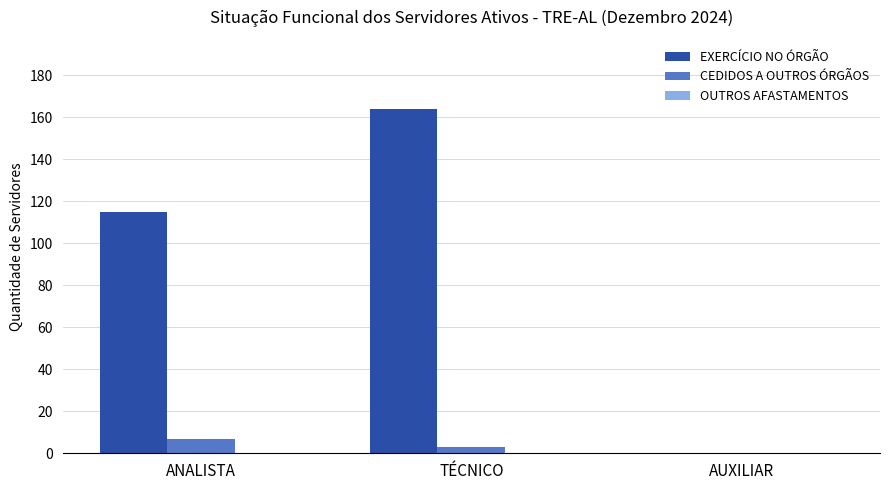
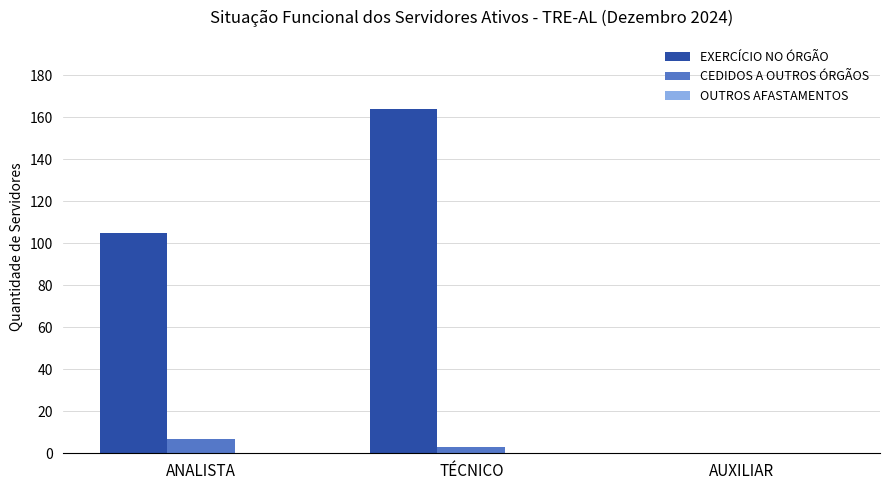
  {
    "EXERCÍCIO NO ÓRGÃO": {
-     "ANALISTA": 115,
+     "ANALISTA": 105,
      "TÉCNICO": 164,
      "AUXILIAR": 0
    },
    "CEDIDOS A OUTROS ÓRGÃOS": {
      "ANALISTA": 7,
      "TÉCNICO": 3,
      "AUXILIAR": 0
    },
    "OUTROS AFASTAMENTOS": {
      "ANALISTA": 0,
      "TÉCNICO": 0,
      "AUXILIAR": 0
    }
  }
